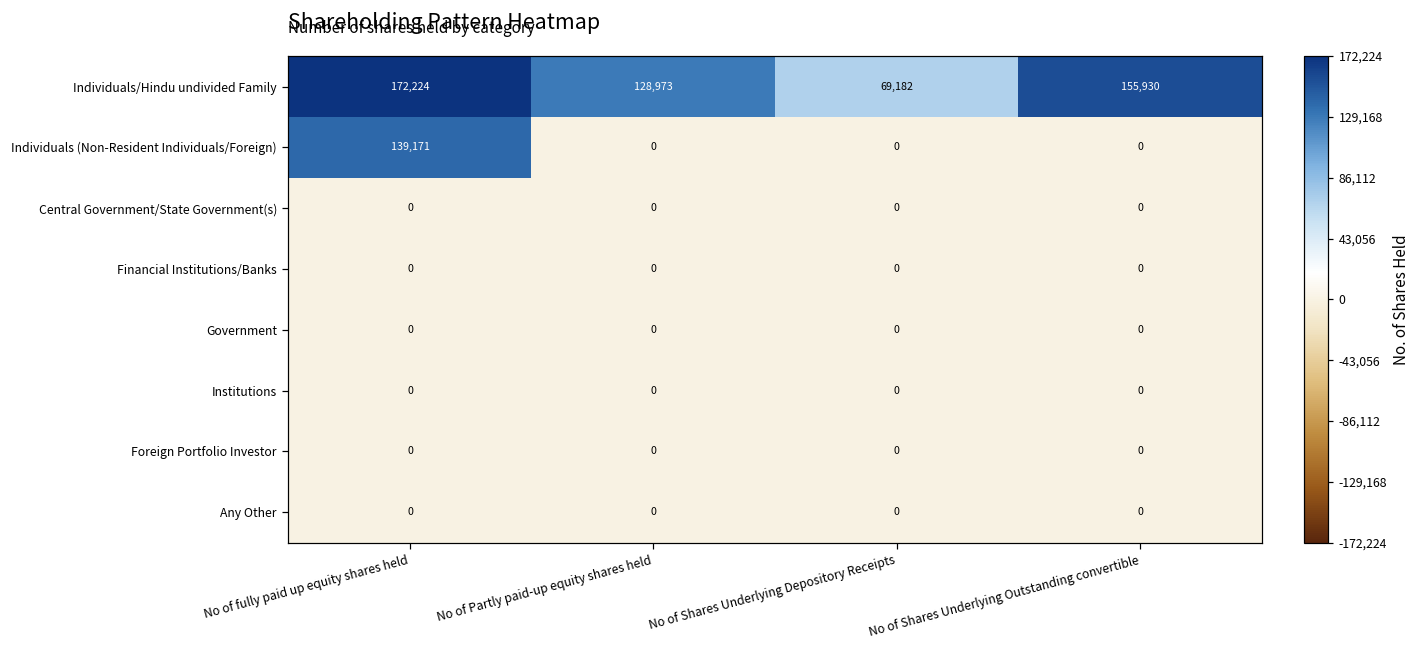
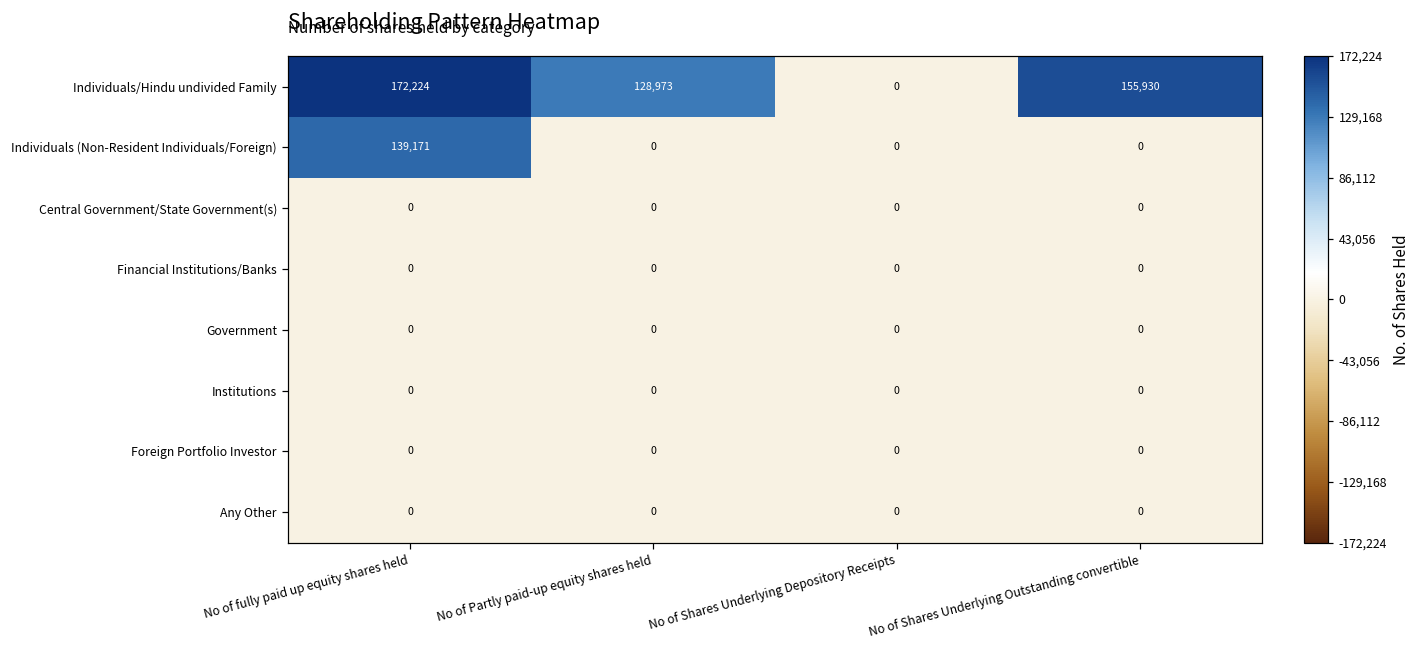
  {
    "Individuals/Hindu undivided Family": {
      "No of fully paid up equity shares held": "172,224",
      "No of Partly paid-up equity shares held": "128,973",
-     "No of Shares Underlying Depository Receipts": "69,182",
+     "No of Shares Underlying Depository Receipts": "0",
      "No of Shares Underlying Outstanding convertible": "155,930"
    },
    "Individuals (Non-Resident Individuals/Foreign)": {
      "No of fully paid up equity shares held": "139,171",
      "No of Partly paid-up equity shares held": "0",
      "No of Shares Underlying Depository Receipts": "0",
      "No of Shares Underlying Outstanding convertible": "0"
    },
    "Central Government/State Government(s)": {
      "No of fully paid up equity shares held": "0",
      "No of Partly paid-up equity shares held": "0",
      "No of Shares Underlying Depository Receipts": "0",
      "No of Shares Underlying Outstanding convertible": "0"
    },
    "Financial Institutions/Banks": {
      "No of fully paid up equity shares held": "0",
      "No of Partly paid-up equity shares held": "0",
      "No of Shares Underlying Depository Receipts": "0",
      "No of Shares Underlying Outstanding convertible": "0"
    },
    "Government": {
      "No of fully paid up equity shares held": "0",
      "No of Partly paid-up equity shares held": "0",
      "No of Shares Underlying Depository Receipts": "0",
      "No of Shares Underlying Outstanding convertible": "0"
    },
    "Institutions": {
      "No of fully paid up equity shares held": "0",
      "No of Partly paid-up equity shares held": "0",
      "No of Shares Underlying Depository Receipts": "0",
      "No of Shares Underlying Outstanding convertible": "0"
    },
    "Foreign Portfolio Investor": {
      "No of fully paid up equity shares held": "0",
      "No of Partly paid-up equity shares held": "0",
      "No of Shares Underlying Depository Receipts": "0",
      "No of Shares Underlying Outstanding convertible": "0"
    },
    "Any Other": {
      "No of fully paid up equity shares held": "0",
      "No of Partly paid-up equity shares held": "0",
      "No of Shares Underlying Depository Receipts": "0",
      "No of Shares Underlying Outstanding convertible": "0"
    }
  }
